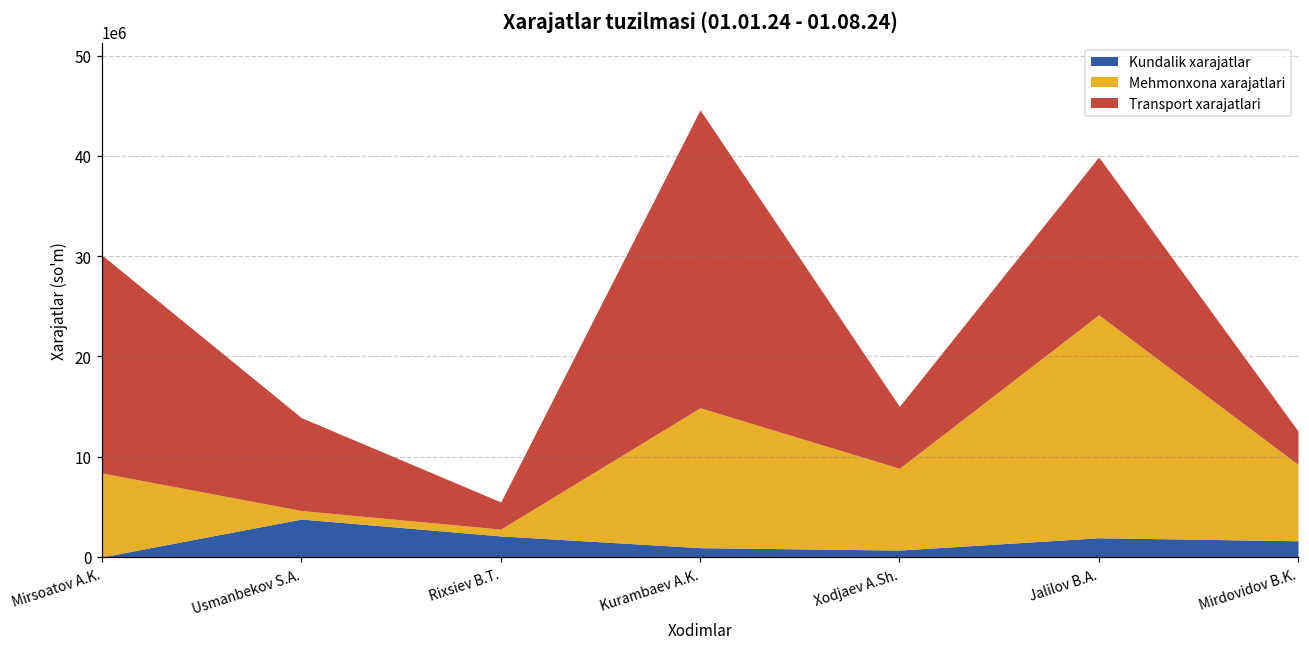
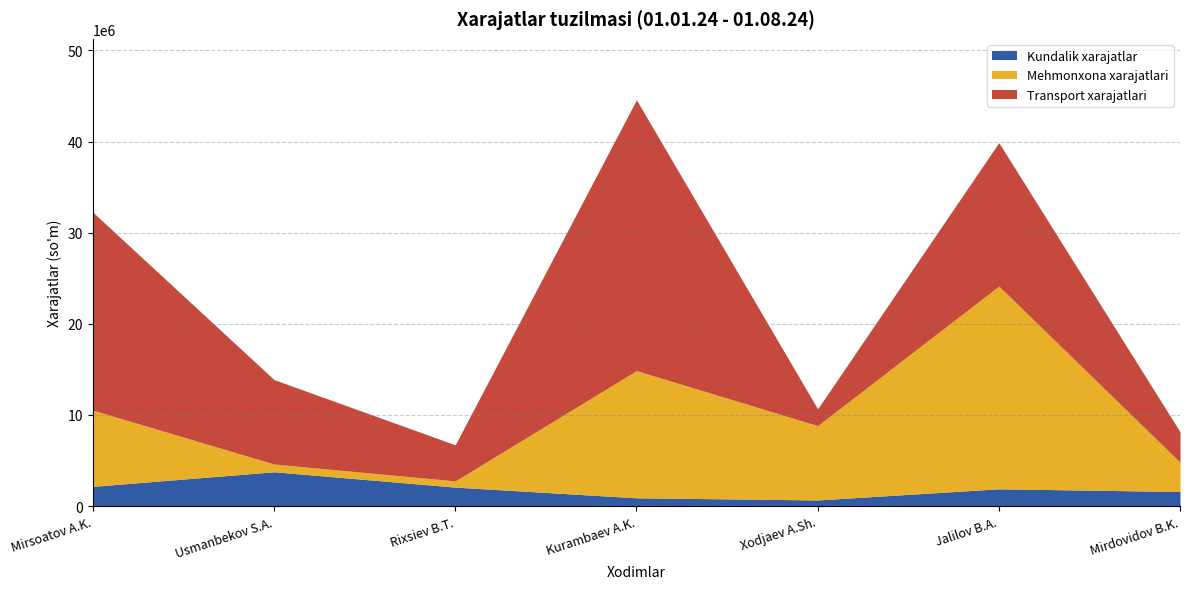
  {
    "Kundalik xarajatlar": {
-     "Mirsoatov A.K.": 0,
+     "Mirsoatov A.K.": 2000000,
      "Usmanbekov S.A.": 4000000,
      "Rixsiev B.T.": 2000000,
      "Kurambaev A.K.": 1000000,
      "Xodjaev A.Sh.": 1000000,
      "Jalilov B.A.": 2000000,
      "Mirdovidov B.K.": 2000000
    },
    "Mehmonxona xarajatlari": {
      "Mirsoatov A.K.": 8000000,
      "Usmanbekov S.A.": 1000000,
      "Rixsiev B.T.": 1000000,
      "Kurambaev A.K.": 14000000,
      "Xodjaev A.Sh.": 8000000,
      "Jalilov B.A.": 22000000,
-     "Mirdovidov B.K.": 8000000
+     "Mirdovidov B.K.": 3000000
    },
    "Transport xarajatlari": {
      "Mirsoatov A.K.": 22000000,
      "Usmanbekov S.A.": 9000000,
-     "Rixsiev B.T.": 3000000,
+     "Rixsiev B.T.": 4000000,
      "Kurambaev A.K.": 30000000,
-     "Xodjaev A.Sh.": 6000000,
+     "Xodjaev A.Sh.": 2000000,
      "Jalilov B.A.": 16000000,
      "Mirdovidov B.K.": 3000000
    }
  }
